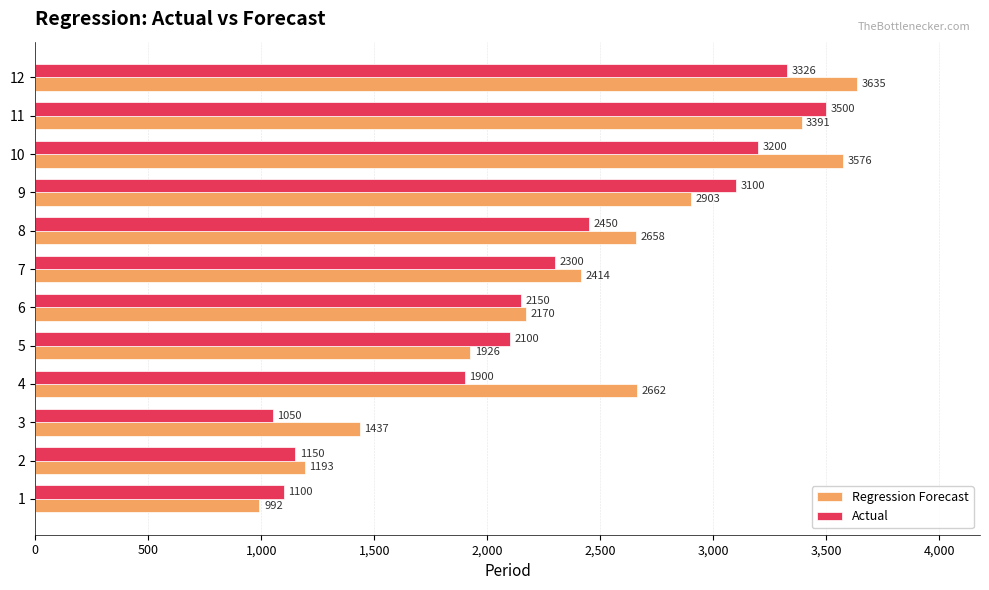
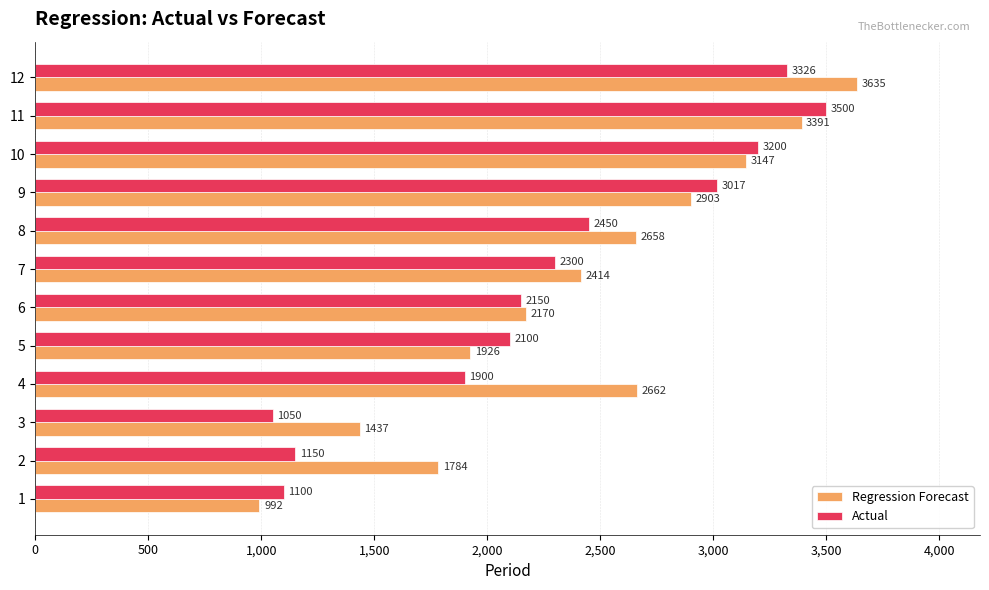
  {
    "Regression Forecast": {
      "12": 3635,
      "11": 3391,
-     "10": 3576,
+     "10": 3147,
      "9": 2903,
      "8": 2658,
      "7": 2414,
      "6": 2170,
      "5": 1926,
      "4": 2662,
      "3": 1437,
-     "2": 1193,
+     "2": 1784,
      "1": 992
    },
    "Actual": {
      "12": 3326,
      "11": 3500,
      "10": 3200,
-     "9": 3100,
+     "9": 3017,
      "8": 2450,
      "7": 2300,
      "6": 2150,
      "5": 2100,
      "4": 1900,
      "3": 1050,
      "2": 1150,
      "1": 1100
    }
  }
